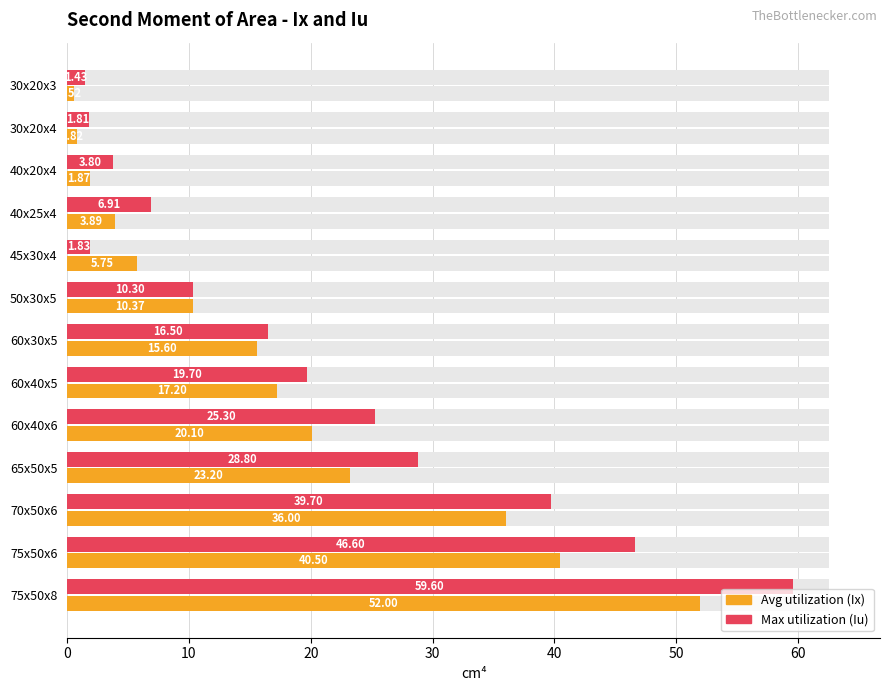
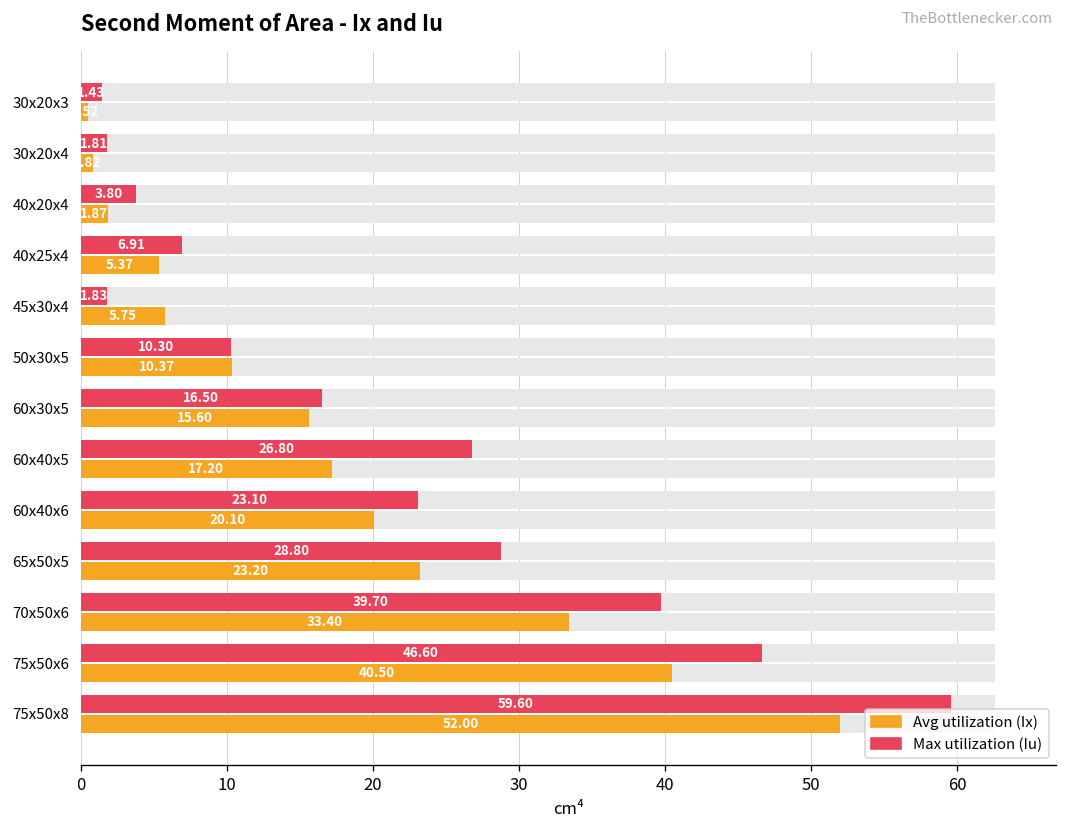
  {
    "Avg utilization (Ix)": {
-     "40x25x4": 3.89,
-     "70x50x6": 36.00
+     "40x25x4": 5.37,
+     "70x50x6": 33.40
    },
    "Max utilization (Iu)": {
-     "60x40x5": 19.70,
-     "60x40x6": 25.30
+     "60x40x5": 26.80,
+     "60x40x6": 23.10
    }
  }
